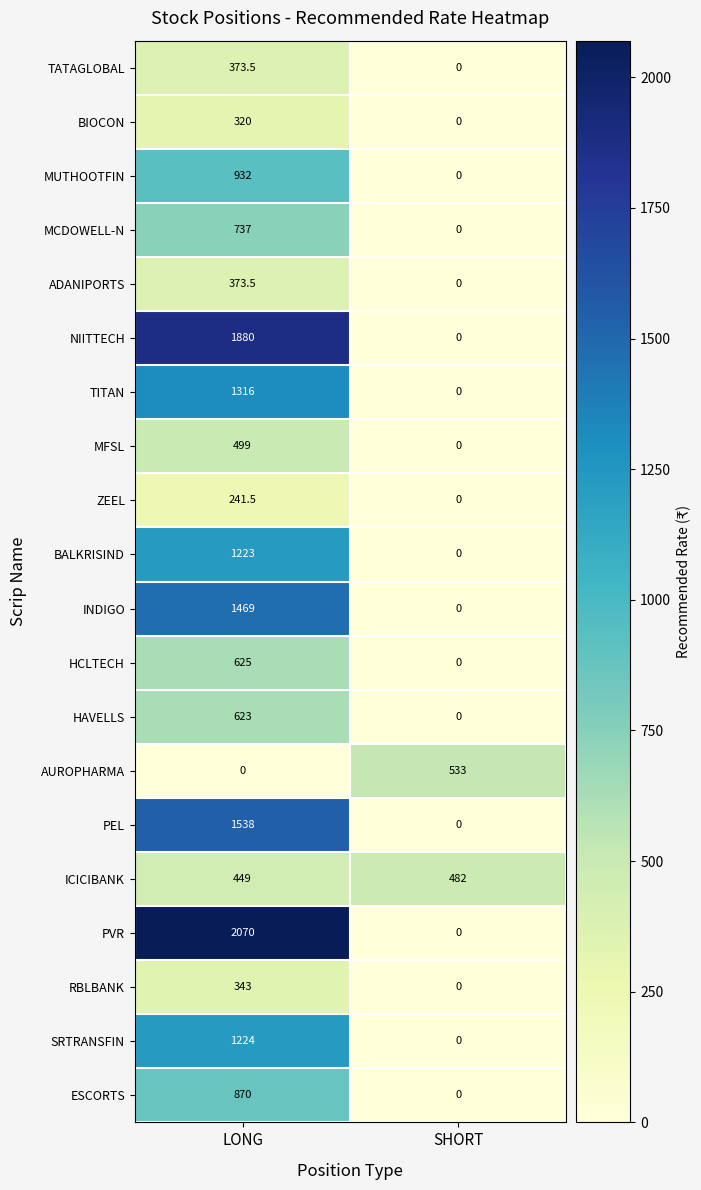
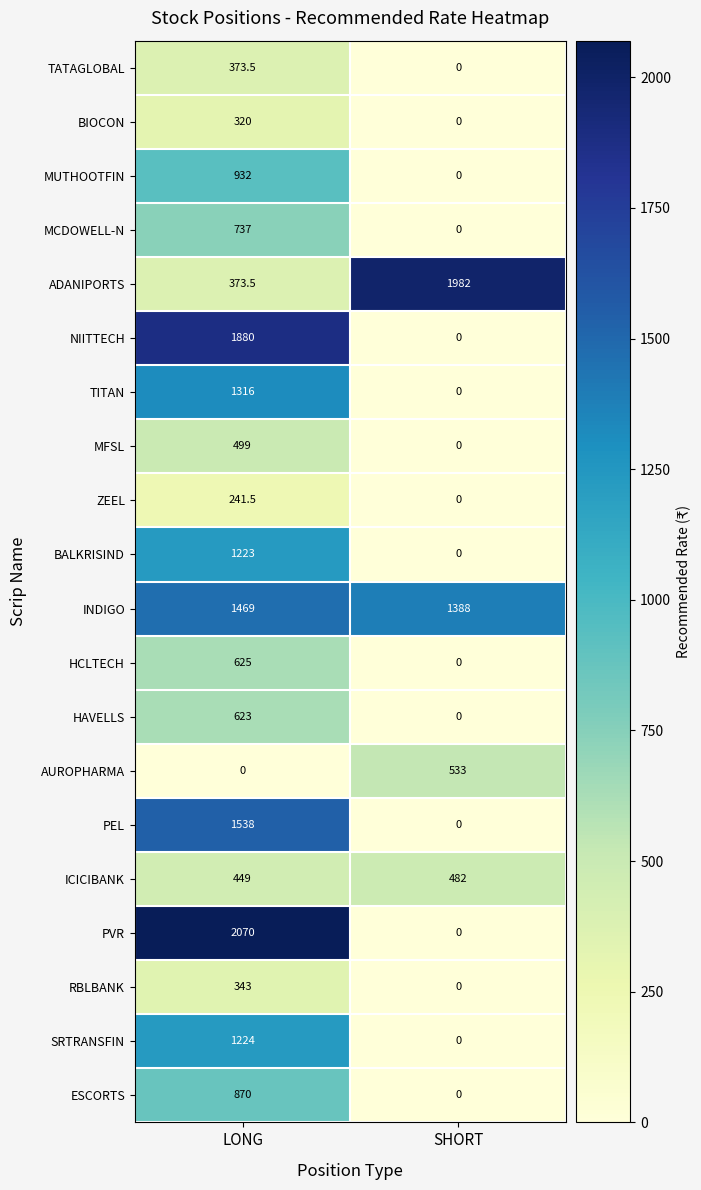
  {
    "TATAGLOBAL": {
      "LONG": 373.5,
      "SHORT": 0
    },
    "BIOCON": {
      "LONG": 320,
      "SHORT": 0
    },
    "MUTHOOTFIN": {
      "LONG": 932,
      "SHORT": 0
    },
    "MCDOWELL-N": {
      "LONG": 737,
      "SHORT": 0
    },
    "ADANIPORTS": {
      "LONG": 373.5,
-     "SHORT": 0
+     "SHORT": 1982
    },
    "NIITTECH": {
      "LONG": 1880,
      "SHORT": 0
    },
    "TITAN": {
      "LONG": 1316,
      "SHORT": 0
    },
    "MFSL": {
      "LONG": 499,
      "SHORT": 0
    },
    "ZEEL": {
      "LONG": 241.5,
      "SHORT": 0
    },
    "BALKRISIND": {
      "LONG": 1223,
      "SHORT": 0
    },
    "INDIGO": {
      "LONG": 1469,
-     "SHORT": 0
+     "SHORT": 1388
    },
    "HCLTECH": {
      "LONG": 625,
      "SHORT": 0
    },
    "HAVELLS": {
      "LONG": 623,
      "SHORT": 0
    },
    "AUROPHARMA": {
      "LONG": 0,
      "SHORT": 533
    },
    "PEL": {
      "LONG": 1538,
      "SHORT": 0
    },
    "ICICIBANK": {
      "LONG": 449,
      "SHORT": 482
    },
    "PVR": {
      "LONG": 2070,
      "SHORT": 0
    },
    "RBLBANK": {
      "LONG": 343,
      "SHORT": 0
    },
    "SRTRANSFIN": {
      "LONG": 1224,
      "SHORT": 0
    },
    "ESCORTS": {
      "LONG": 870,
      "SHORT": 0
    }
  }
